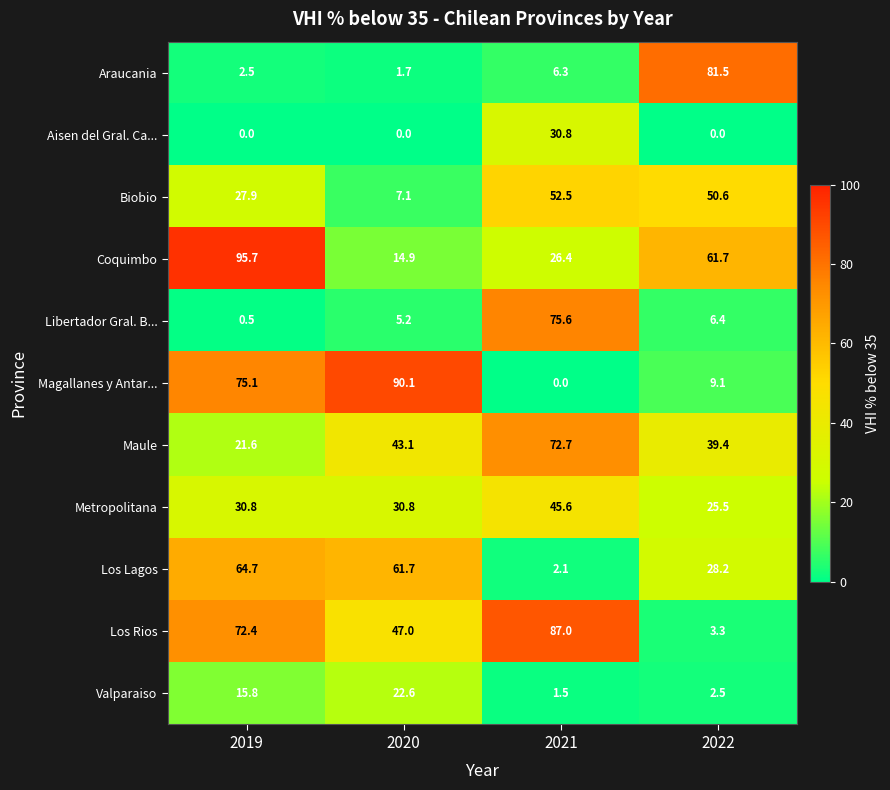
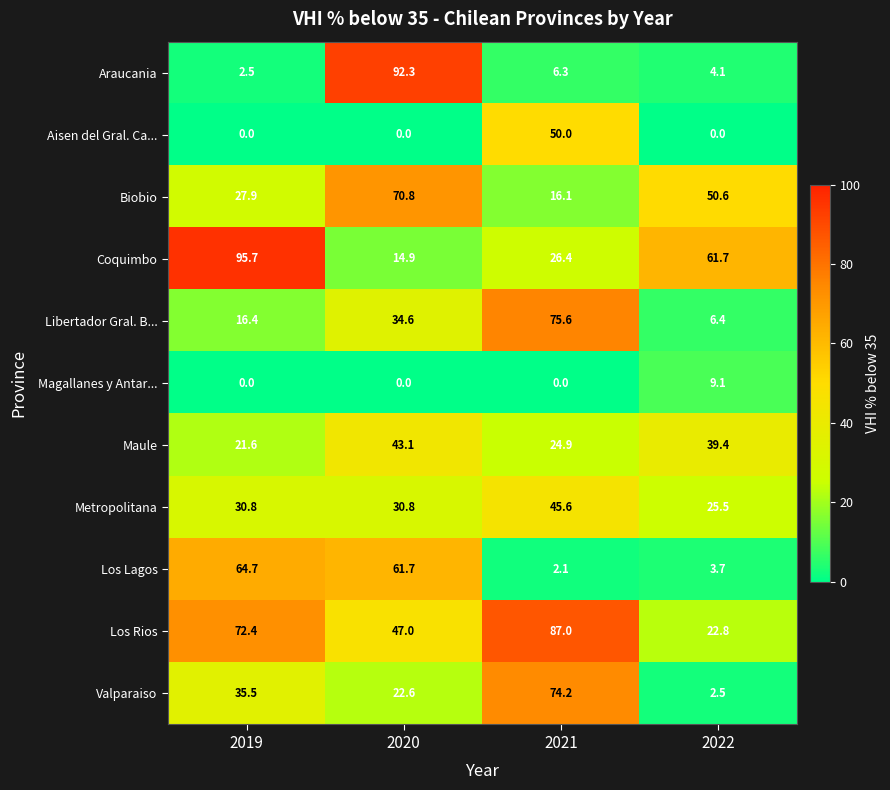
  {
    "Araucania": {
      "2019": 2.5,
-     "2020": 1.7,
+     "2020": 92.3,
      "2021": 6.3,
-     "2022": 81.5
+     "2022": 4.1
    },
    "Aisen del Gral. Ca...": {
      "2019": 0.0,
      "2020": 0.0,
-     "2021": 30.8,
+     "2021": 50.0,
      "2022": 0.0
    },
    "Biobio": {
      "2019": 27.9,
-     "2020": 7.1,
-     "2021": 52.5,
+     "2020": 70.8,
+     "2021": 16.1,
      "2022": 50.6
    },
    "Coquimbo": {
      "2019": 95.7,
      "2020": 14.9,
      "2021": 26.4,
      "2022": 61.7
    },
    "Libertador Gral. B...": {
-     "2019": 0.5,
-     "2020": 5.2,
+     "2019": 16.4,
+     "2020": 34.6,
      "2021": 75.6,
      "2022": 6.4
    },
    "Magallanes y Antar...": {
-     "2019": 75.1,
-     "2020": 90.1,
+     "2019": 0.0,
+     "2020": 0.0,
      "2021": 0.0,
      "2022": 9.1
    },
    "Maule": {
      "2019": 21.6,
      "2020": 43.1,
-     "2021": 72.7,
+     "2021": 24.9,
      "2022": 39.4
    },
    "Metropolitana": {
      "2019": 30.8,
      "2020": 30.8,
      "2021": 45.6,
      "2022": 25.5
    },
    "Los Lagos": {
      "2019": 64.7,
      "2020": 61.7,
      "2021": 2.1,
-     "2022": 28.2
+     "2022": 3.7
    },
    "Los Rios": {
      "2019": 72.4,
      "2020": 47.0,
      "2021": 87.0,
-     "2022": 3.3
+     "2022": 22.8
    },
    "Valparaiso": {
-     "2019": 15.8,
+     "2019": 35.5,
      "2020": 22.6,
-     "2021": 1.5,
+     "2021": 74.2,
      "2022": 2.5
    }
  }
